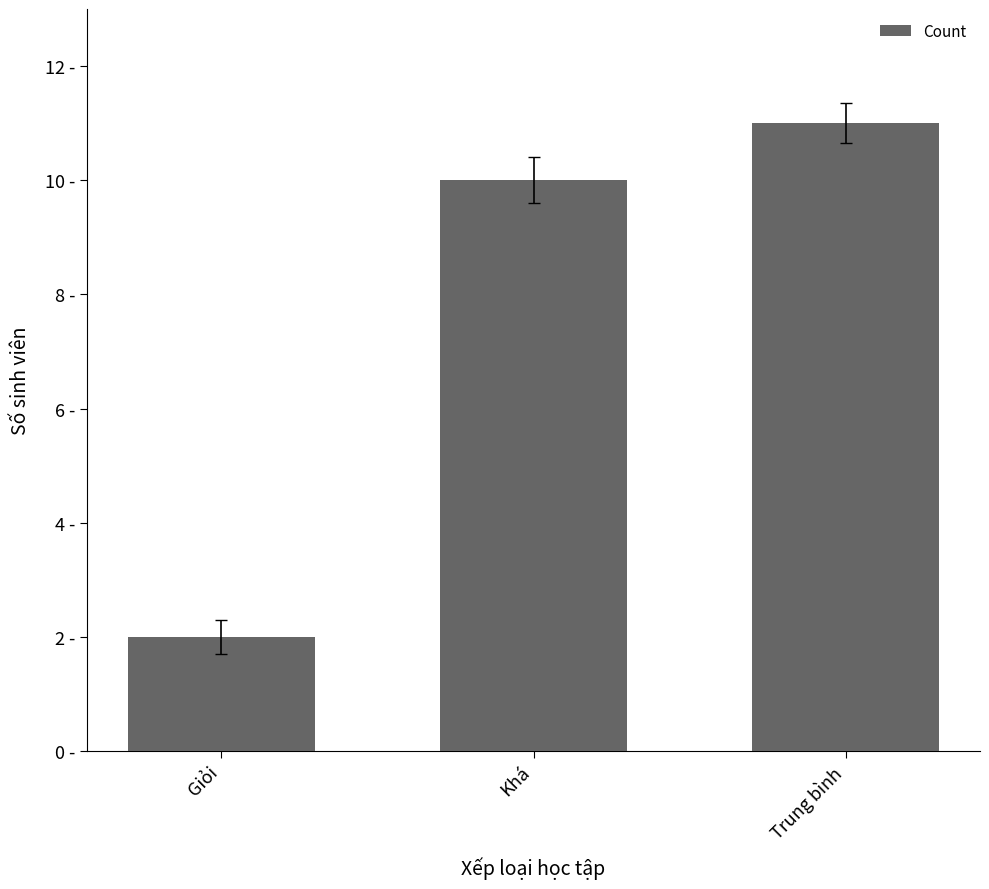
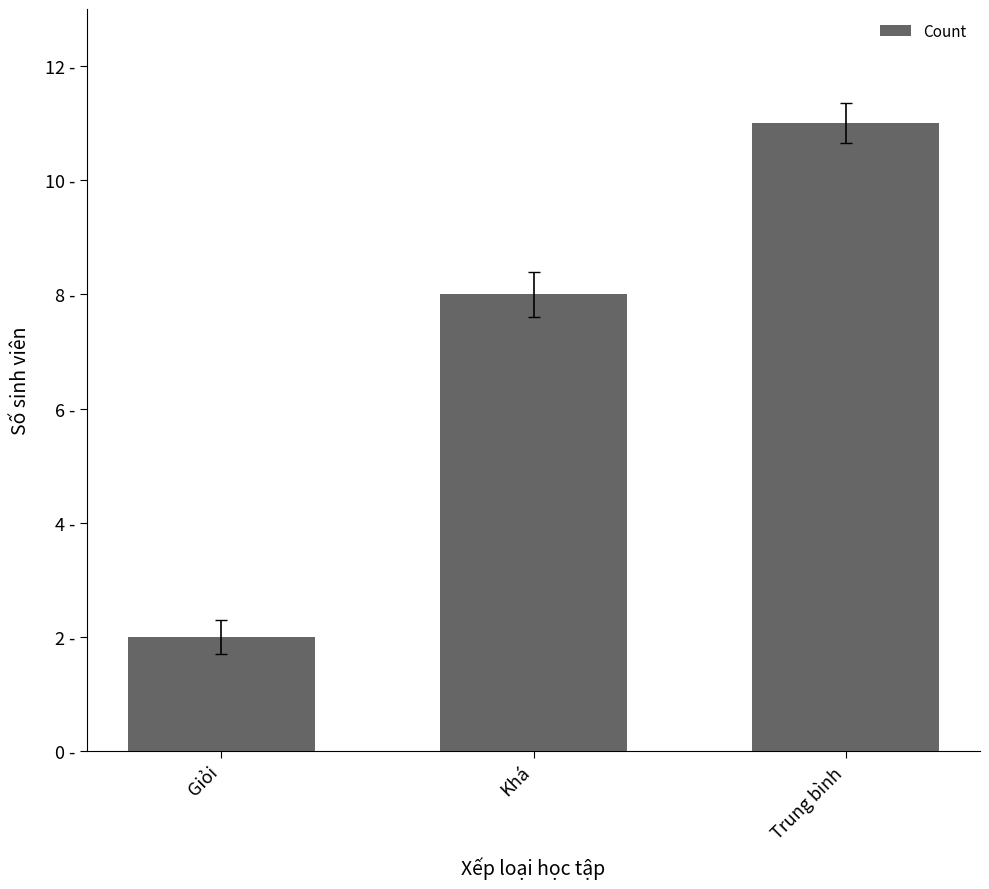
  {
    "Count": {
      "Giỏi": "2 -",
-     "Khá": "10 -",
+     "Khá": "8 -",
      "Trung bình": "11 -"
    }
  }
